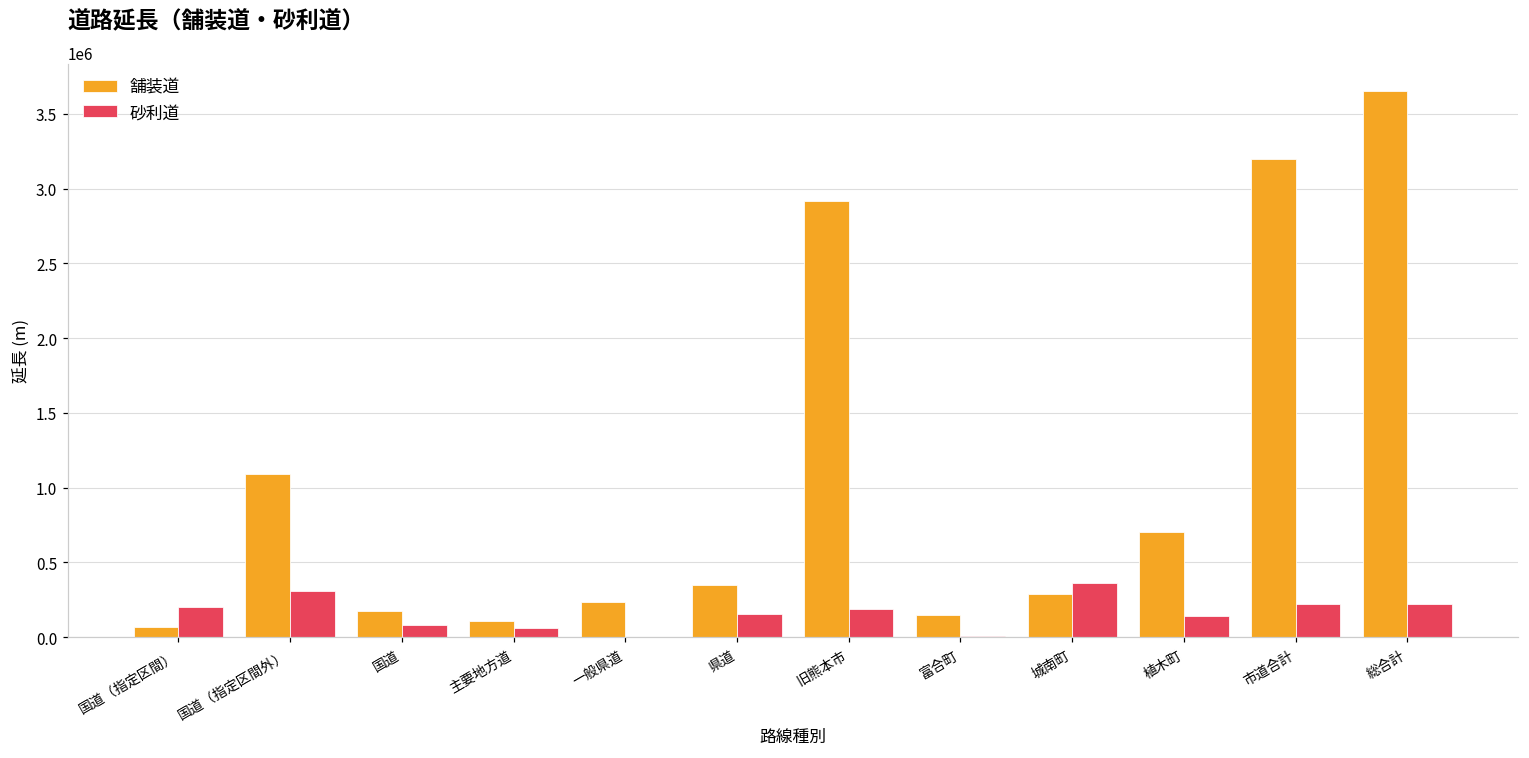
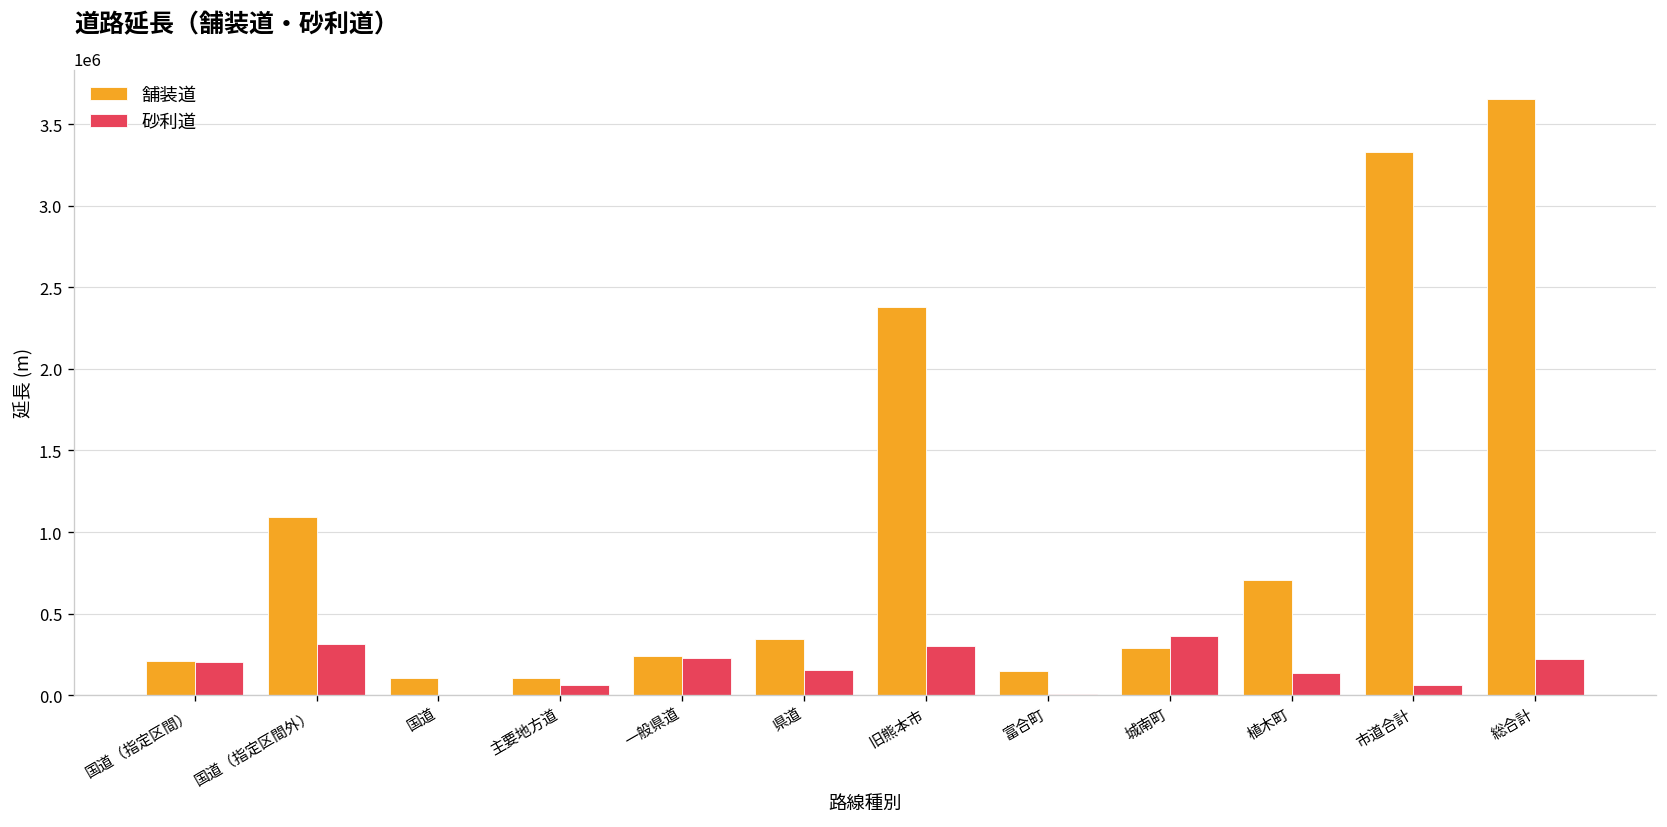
  {
    "舗装道": {
-     "国道（指定区間）": 70000,
+     "国道（指定区間）": 210000,
      "国道（指定区間外）": 1090000,
-     "国道": 180000,
+     "国道": 100000,
      "主要地方道": 110000,
      "一般県道": 240000,
      "県道": 350000,
-     "旧熊本市": 2920000,
+     "旧熊本市": 2380000,
      "富合町": 150000,
      "城南町": 290000,
      "植木町": 700000,
-     "市道合計": 3200000,
+     "市道合計": 3330000,
      "総合計": 3650000
    },
    "砂利道": {
      "国道（指定区間）": 200000,
      "国道（指定区間外）": 310000,
-     "国道": 80000,
+     "国道": 0,
      "主要地方道": 60000,
-     "一般県道": 0,
+     "一般県道": 230000,
      "県道": 160000,
-     "旧熊本市": 190000,
+     "旧熊本市": 300000,
      "城南町": 370000,
      "植木町": 140000,
-     "市道合計": 220000,
+     "市道合計": 60000,
      "総合計": 220000
    }
  }
